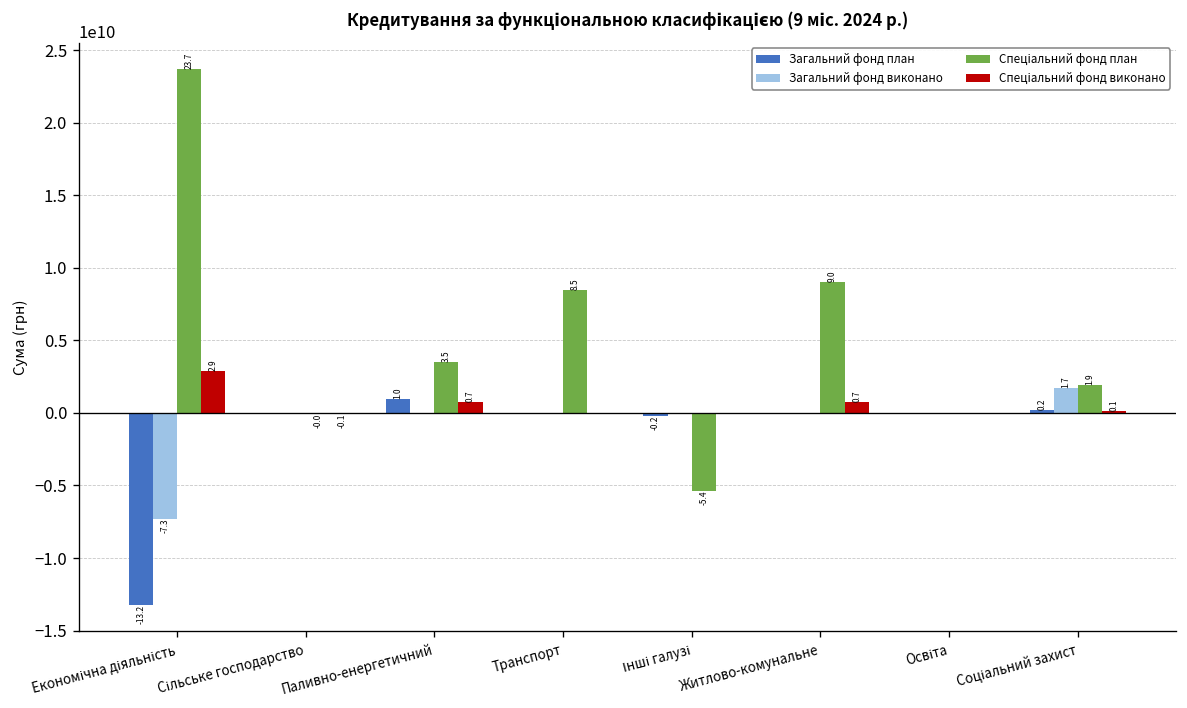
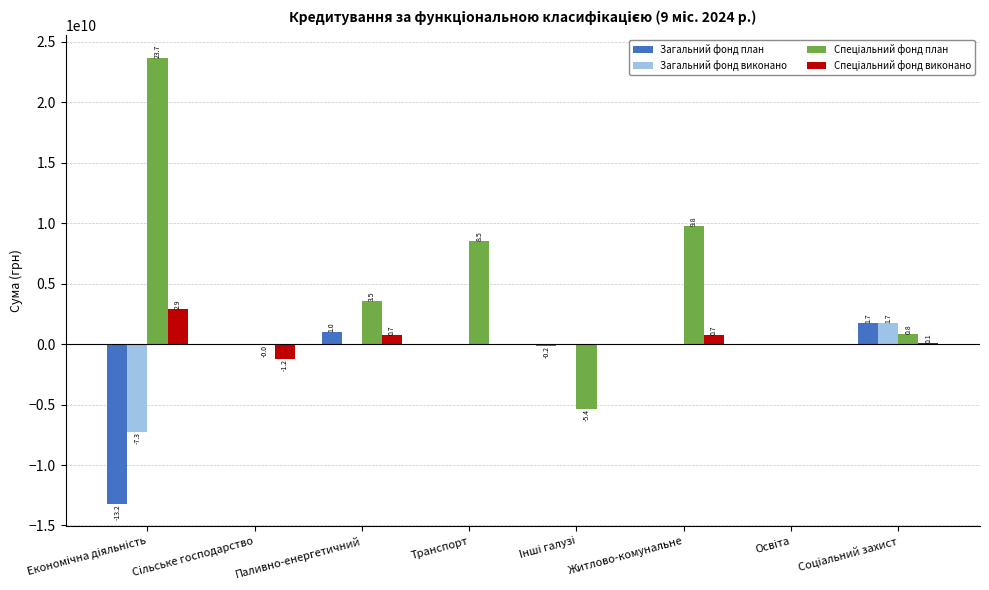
  {
    "Загальний фонд план": {
-     "Соціальний захист": 0.2
+     "Соціальний захист": 1.7
    },
    "Загальний фонд виконано": {
      "Паливно-енергетичний": 0,
      "Транспорт": 0,
      "Житлово-комунальне": 0
    },
    "Спеціальний фонд план": {
-     "Житлово-комунальне": 9.0,
-     "Соціальний захист": 1.9
+     "Житлово-комунальне": 9.8,
+     "Соціальний захист": 0.8
    },
    "Спеціальний фонд виконано": {
-     "Сільське господарство": -0.1
+     "Сільське господарство": -1.2
    }
  }
